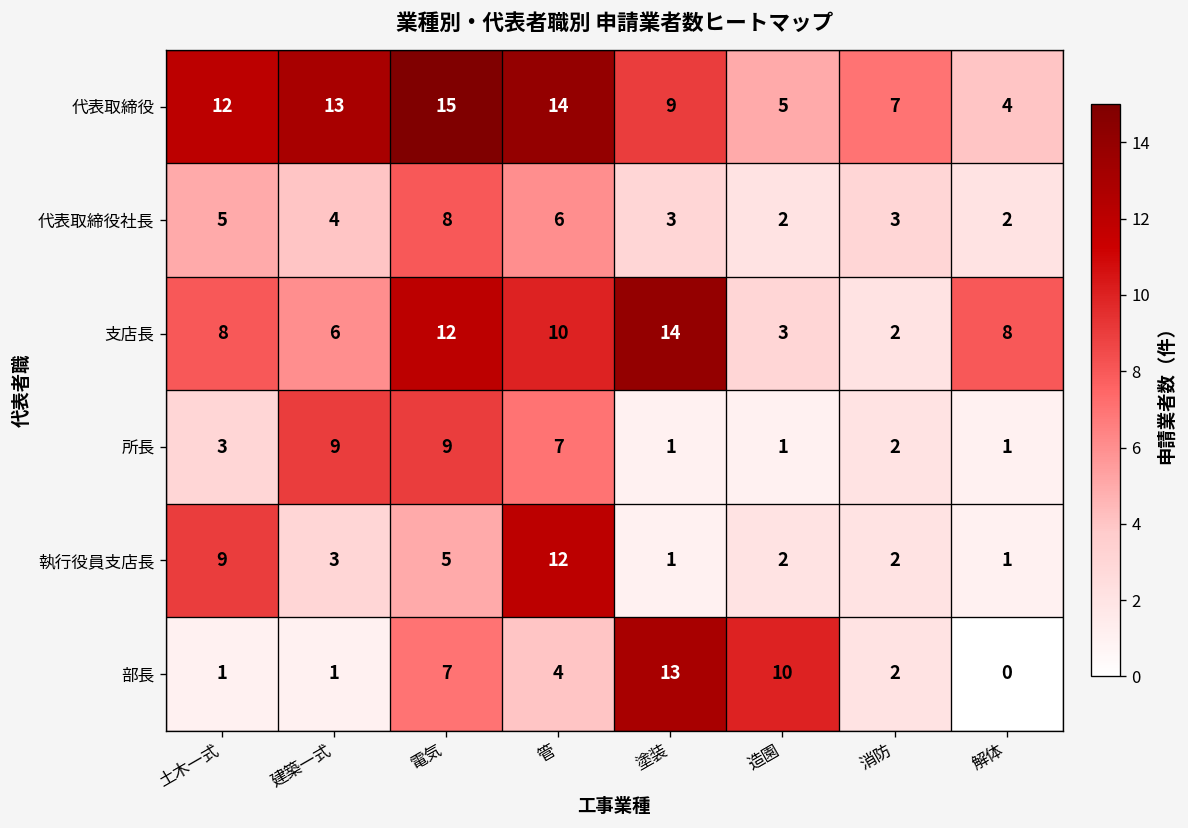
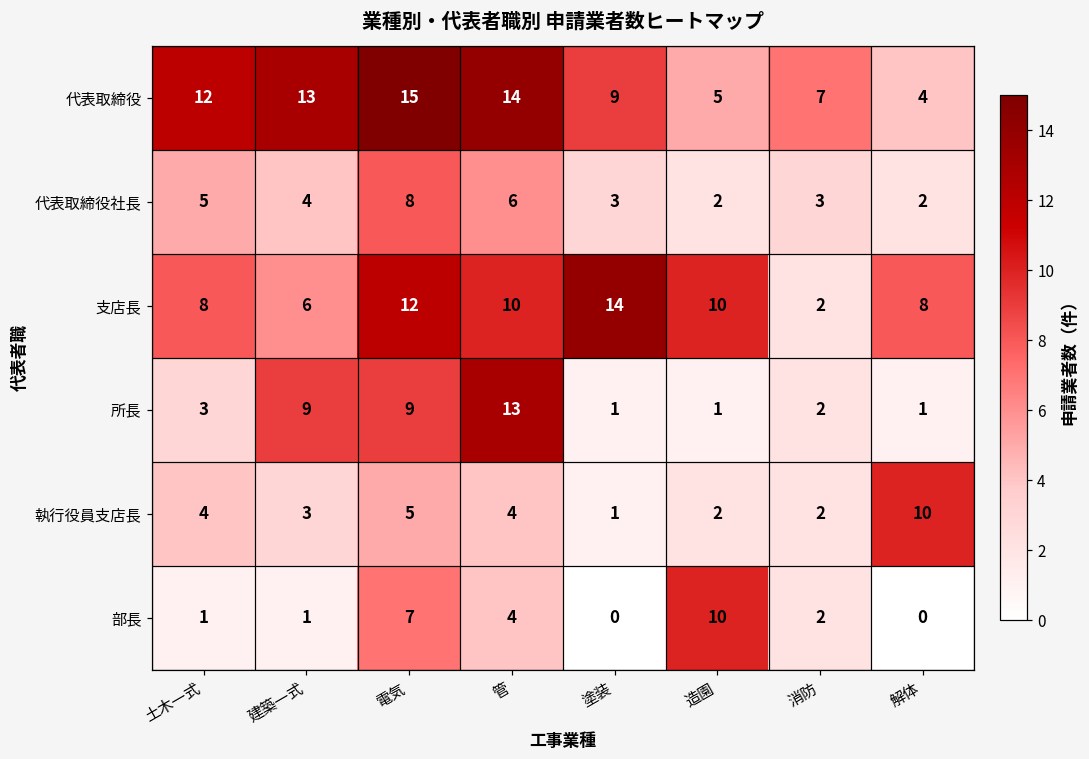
  {
    "代表取締役": {
      "土木一式": 12,
      "建築一式": 13,
      "電気": 15,
      "管": 14,
      "塗装": 9,
      "造園": 5,
      "消防": 7,
      "解体": 4
    },
    "代表取締役社長": {
      "土木一式": 5,
      "建築一式": 4,
      "電気": 8,
      "管": 6,
      "塗装": 3,
      "造園": 2,
      "消防": 3,
      "解体": 2
    },
    "支店長": {
      "土木一式": 8,
      "建築一式": 6,
      "電気": 12,
      "管": 10,
      "塗装": 14,
-     "造園": 3,
+     "造園": 10,
      "消防": 2,
      "解体": 8
    },
    "所長": {
      "土木一式": 3,
      "建築一式": 9,
      "電気": 9,
-     "管": 7,
+     "管": 13,
      "塗装": 1,
      "造園": 1,
      "消防": 2,
      "解体": 1
    },
    "執行役員支店長": {
-     "土木一式": 9,
+     "土木一式": 4,
      "建築一式": 3,
      "電気": 5,
-     "管": 12,
+     "管": 4,
      "塗装": 1,
      "造園": 2,
      "消防": 2,
-     "解体": 1
+     "解体": 10
    },
    "部長": {
      "土木一式": 1,
      "建築一式": 1,
      "電気": 7,
      "管": 4,
-     "塗装": 13,
+     "塗装": 0,
      "造園": 10,
      "消防": 2,
      "解体": 0
    }
  }
